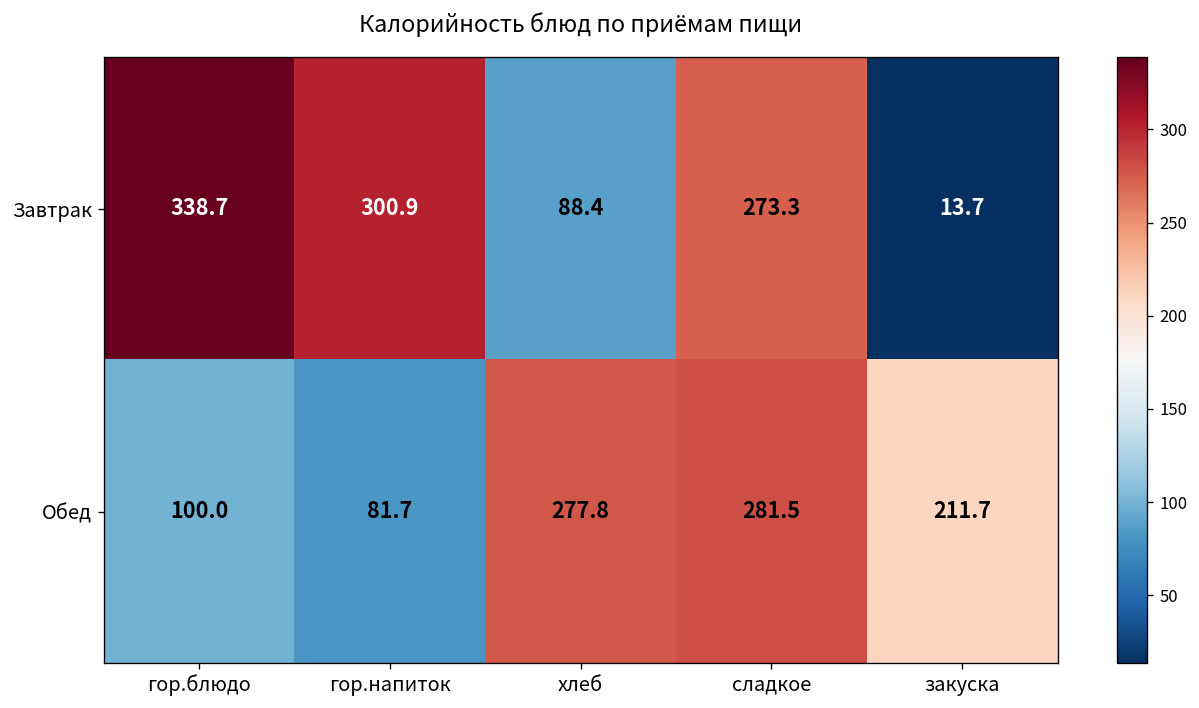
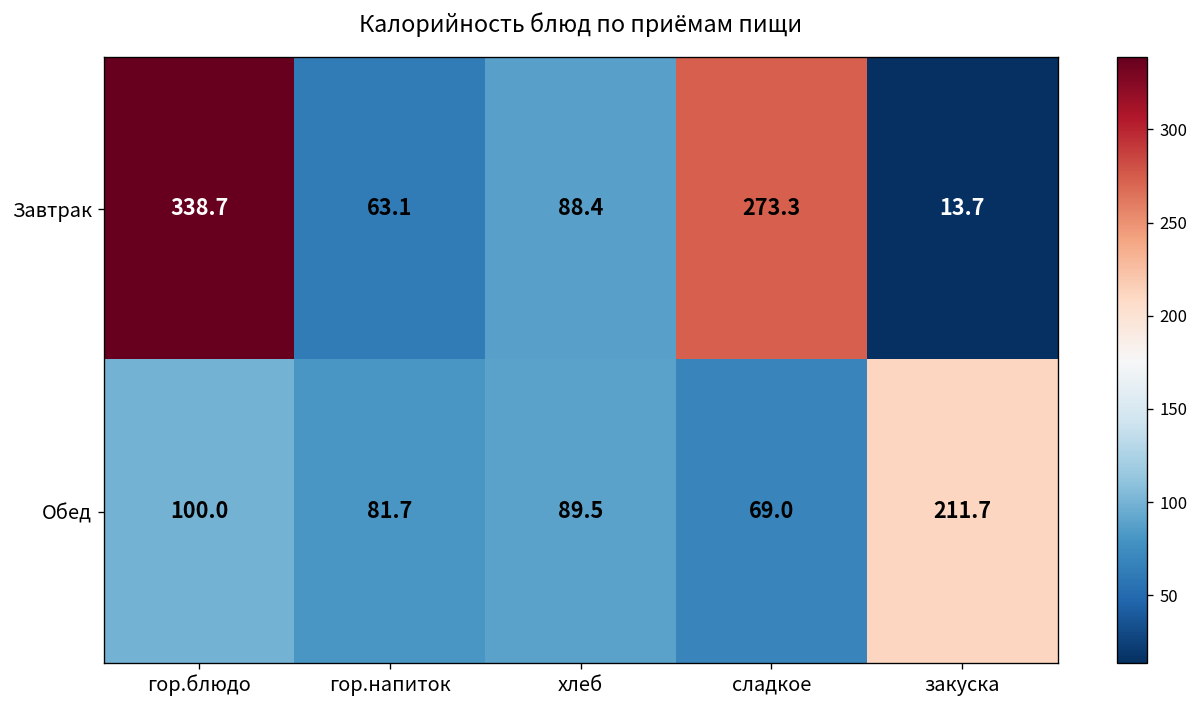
  {
    "Завтрак": {
      "гор.блюдо": 338.7,
-     "гор.напиток": 300.9,
+     "гор.напиток": 63.1,
      "хлеб": 88.4,
      "сладкое": 273.3,
      "закуска": 13.7
    },
    "Обед": {
      "гор.блюдо": 100.0,
      "гор.напиток": 81.7,
-     "хлеб": 277.8,
-     "сладкое": 281.5,
+     "хлеб": 89.5,
+     "сладкое": 69.0,
      "закуска": 211.7
    }
  }
